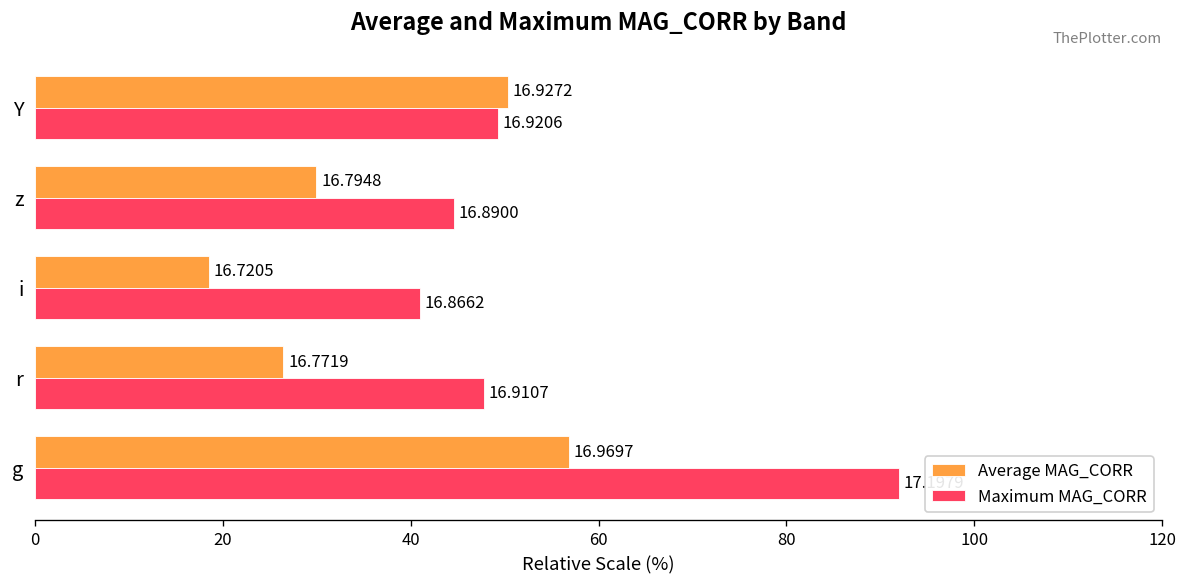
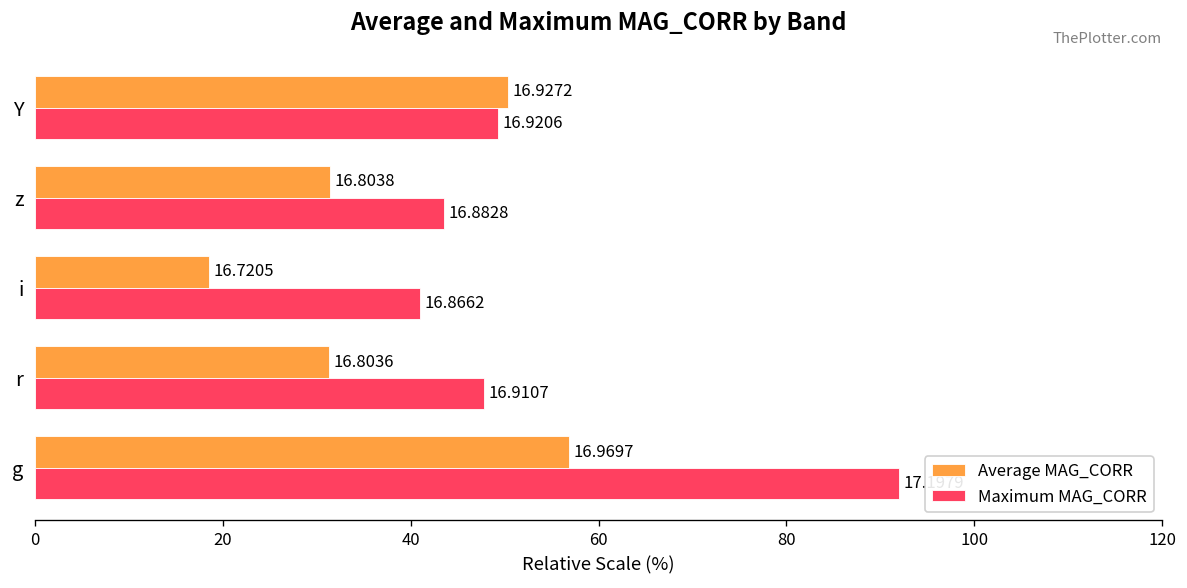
  {
    "Average MAG_CORR": {
-     "z": 16.7948,
-     "r": 16.7719
+     "z": 16.8038,
+     "r": 16.8036
    },
    "Maximum MAG_CORR": {
-     "z": 16.8900
+     "z": 16.8828
    }
  }
